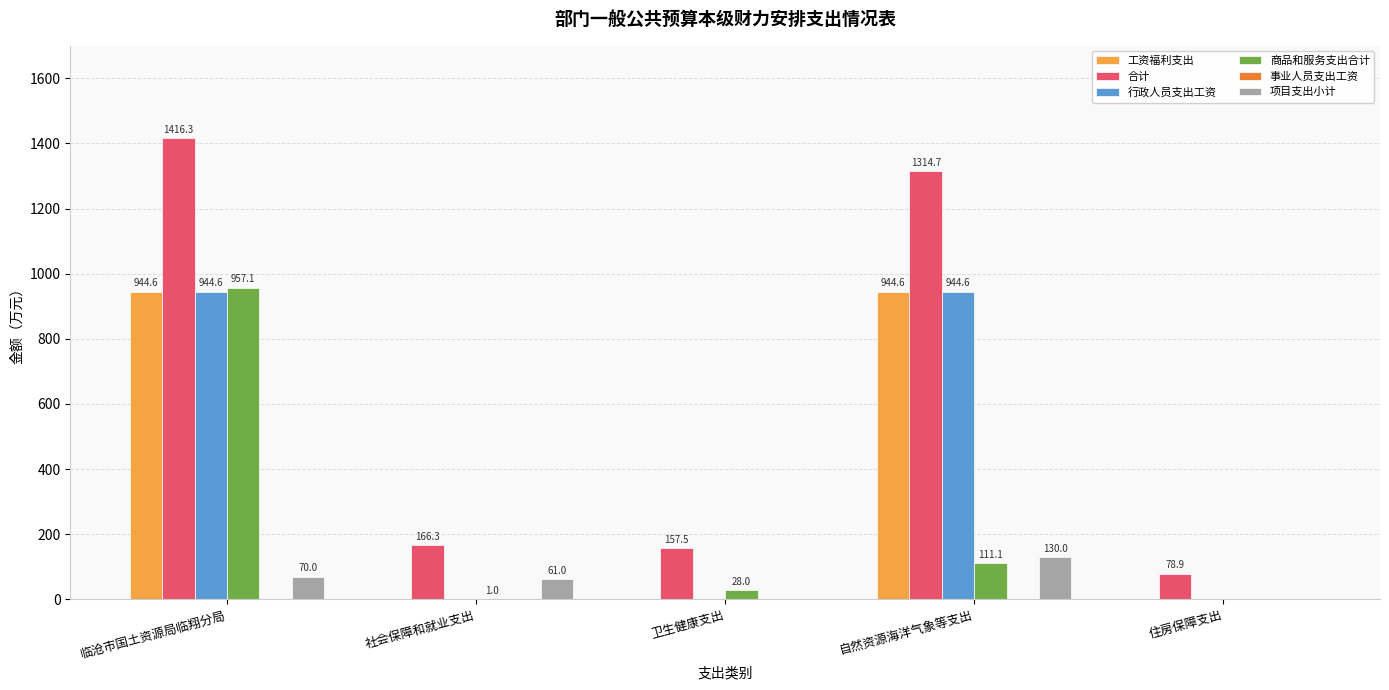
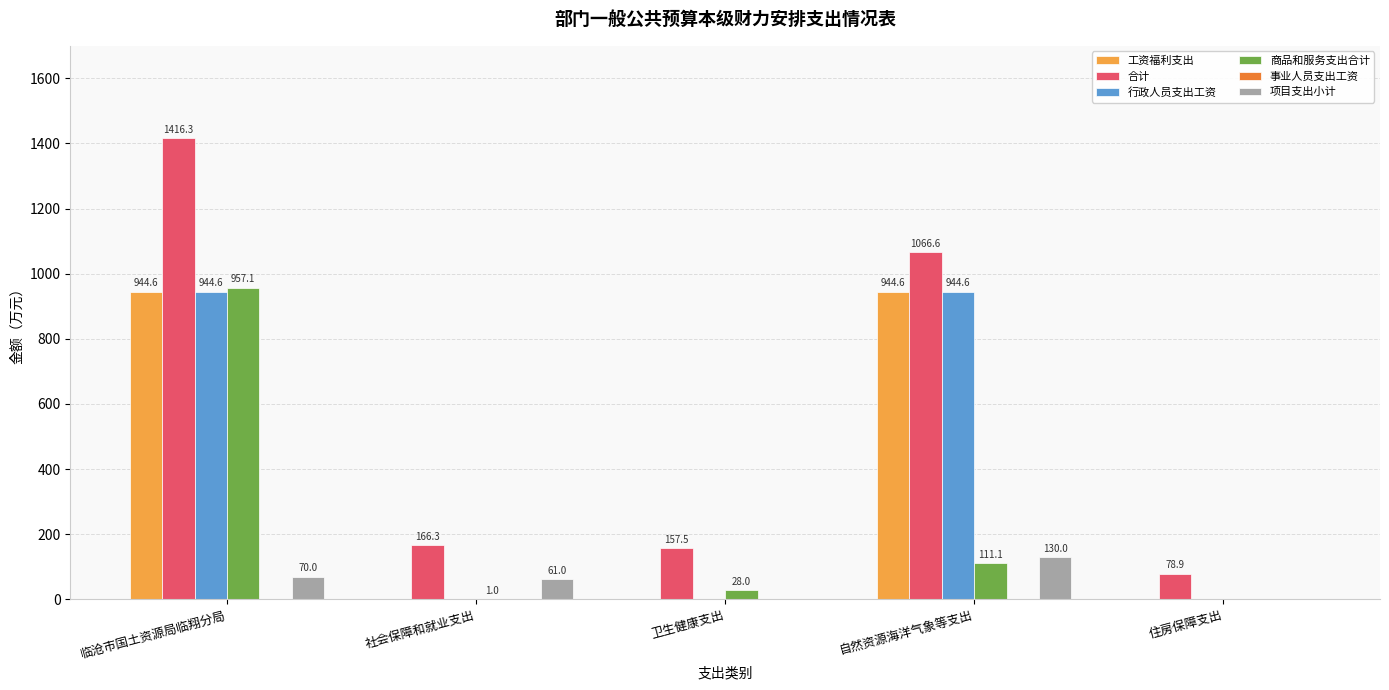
  {
    "合计": {
      "临沧市国土资源局临翔分局": 1416.3,
      "社会保障和就业支出": 166.3,
      "卫生健康支出": 157.5,
-     "自然资源海洋气象等支出": 1314.7,
+     "自然资源海洋气象等支出": 1066.6,
      "住房保障支出": 78.9
    },
    "行政人员支出工资": {
      "临沧市国土资源局临翔分局": 944.6,
      "自然资源海洋气象等支出": 944.6
    },
    "商品和服务支出合计": {
      "临沧市国土资源局临翔分局": 957.1,
      "社会保障和就业支出": 1.0,
      "卫生健康支出": 28.0,
      "自然资源海洋气象等支出": 111.1
    },
    "项目支出小计": {
      "临沧市国土资源局临翔分局": 70.0,
      "社会保障和就业支出": 61.0,
      "自然资源海洋气象等支出": 130.0
    }
  }
